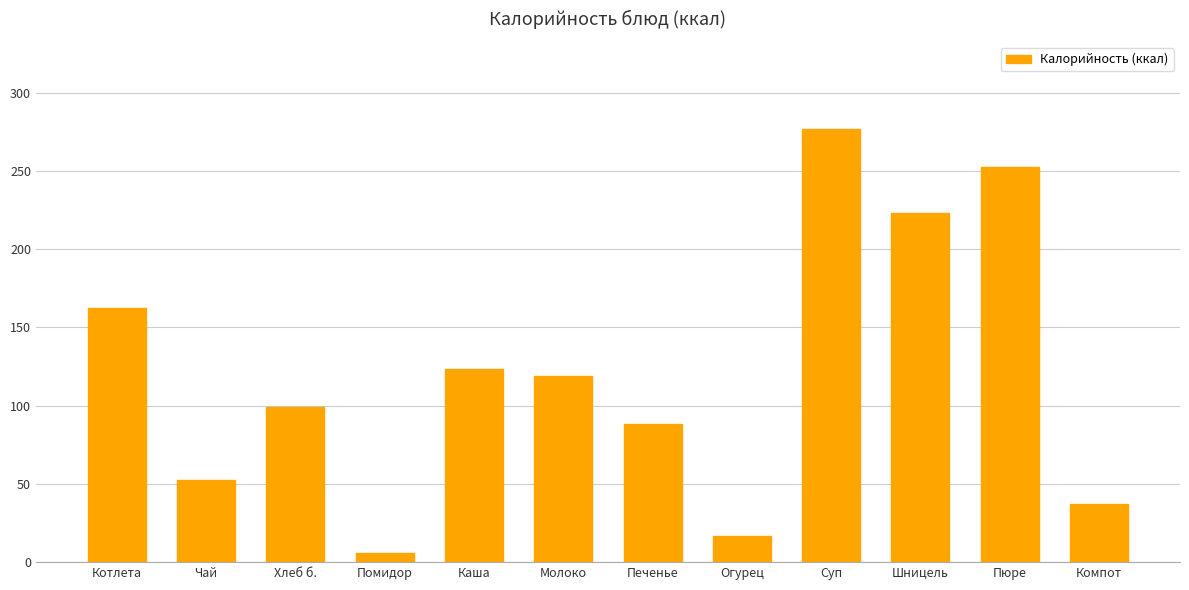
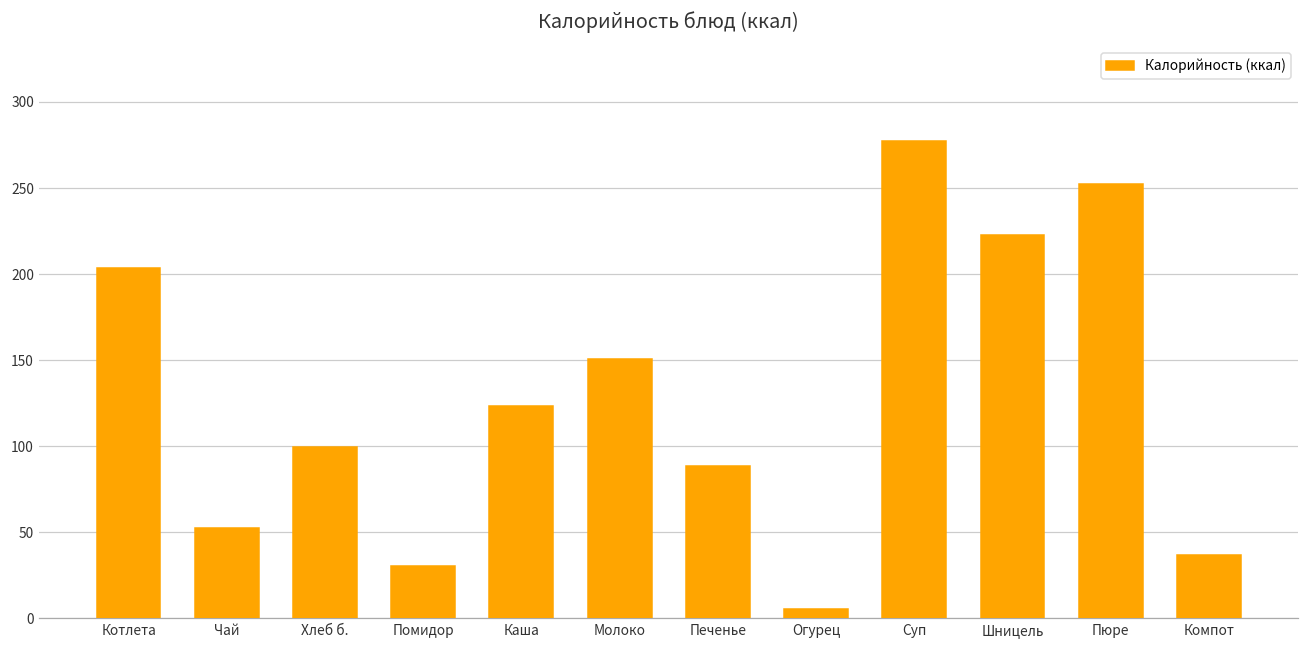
  {
-   "Котлета": 162,
+   "Котлета": 204,
    "Чай": 53,
    "Хлеб б.": 99,
-   "Помидор": 6,
+   "Помидор": 31,
    "Каша": 124,
-   "Молоко": 119,
+   "Молоко": 151,
    "Печенье": 88,
-   "Огурец": 16,
+   "Огурец": 6,
    "Суп": 277,
    "Шницель": 223,
    "Пюре": 252,
    "Компот": 37
  }
